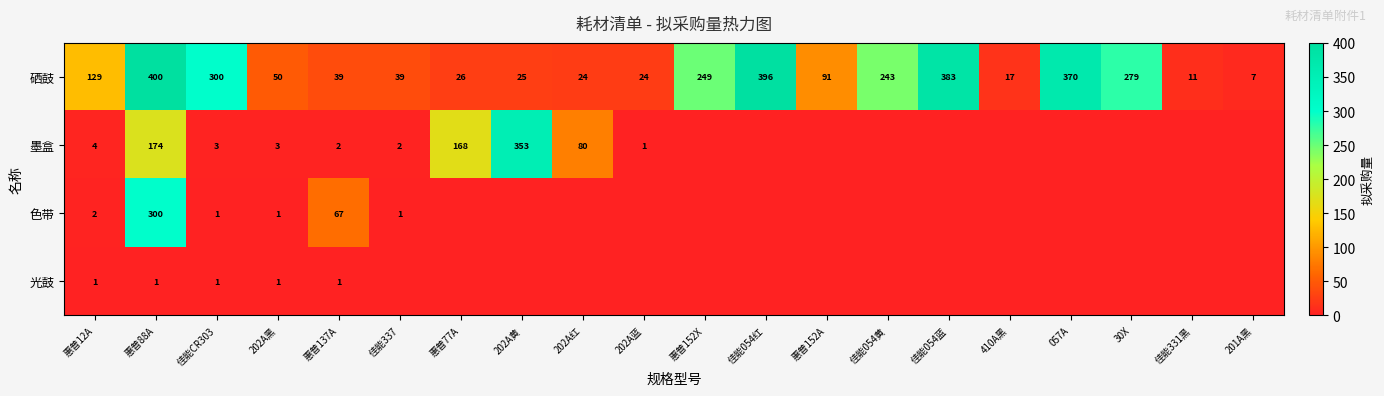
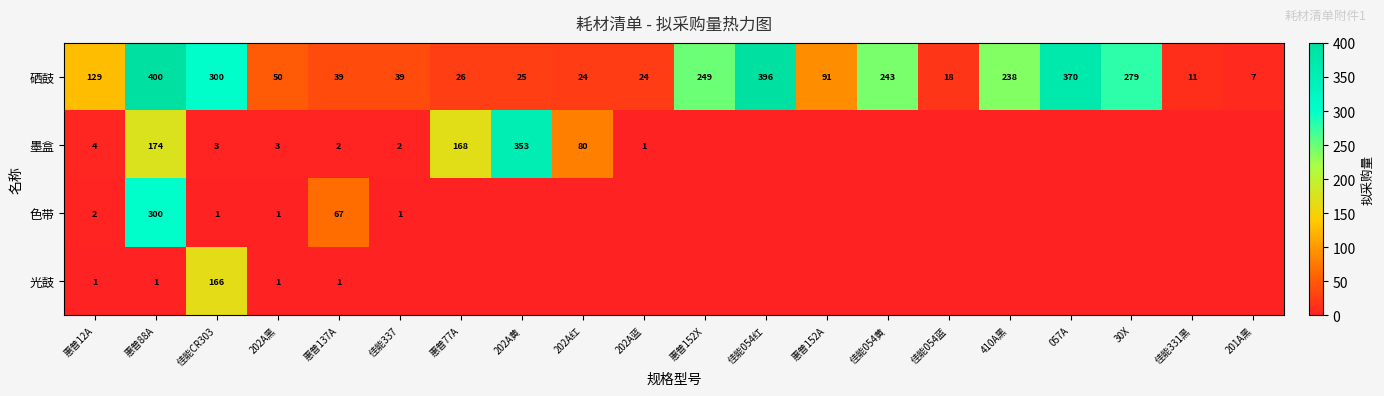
  {
    "硒鼓": {
      "惠普12A": 129,
      "惠普88A": 400,
      "佳能CR303": 300,
      "202A黑": 50,
      "惠普137A": 39,
      "佳能337": 39,
      "惠普77A": 26,
      "202A黄": 25,
      "202A红": 24,
      "202A蓝": 24,
      "惠普152X": 249,
      "佳能054红": 396,
      "惠普152A": 91,
      "佳能054黄": 243,
-     "佳能054蓝": 383,
-     "410A黑": 17,
+     "佳能054蓝": 18,
+     "410A黑": 238,
      "057A": 370,
      "30X": 279,
      "佳能331黑": 11,
      "201A黑": 7
    },
    "墨盒": {
      "惠普12A": 4,
      "惠普88A": 174,
      "佳能CR303": 3,
      "202A黑": 3,
      "惠普137A": 2,
      "佳能337": 2,
      "惠普77A": 168,
      "202A黄": 353,
      "202A红": 80,
      "202A蓝": 1
    },
    "色带": {
      "惠普12A": 2,
      "惠普88A": 300,
      "佳能CR303": 1,
      "202A黑": 1,
      "惠普137A": 67,
      "佳能337": 1
    },
    "光鼓": {
      "惠普12A": 1,
      "惠普88A": 1,
-     "佳能CR303": 1,
+     "佳能CR303": 166,
      "202A黑": 1,
      "惠普137A": 1
    }
  }
